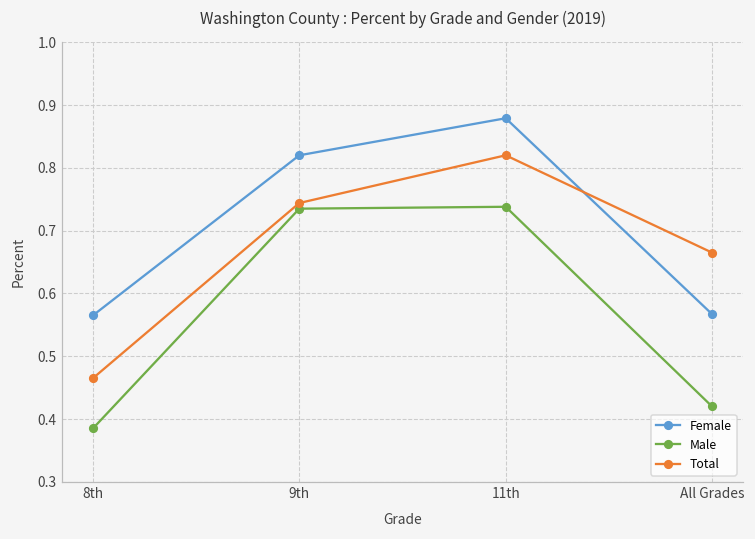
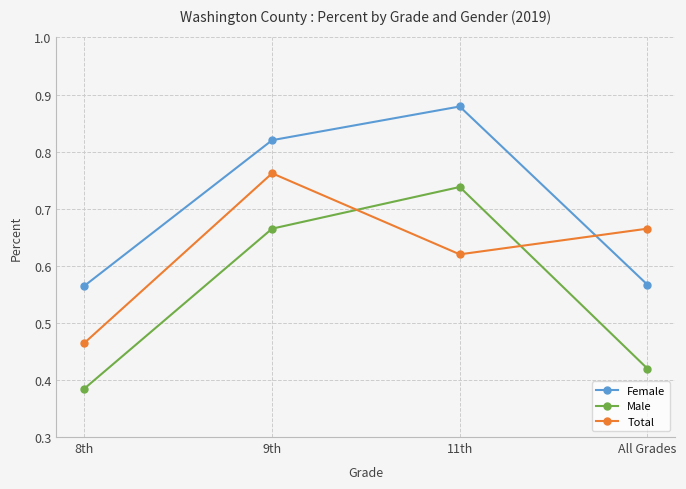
  {
    "Female": {
      "8th": 0.57,
      "9th": 0.82,
      "11th": 0.88,
      "All Grades": 0.57
    },
    "Male": {
      "8th": 0.39,
-     "9th": 0.74,
+     "9th": 0.67,
      "11th": 0.74,
      "All Grades": 0.42
    },
    "Total": {
      "8th": 0.47,
-     "9th": 0.74,
-     "11th": 0.82,
+     "9th": 0.76,
+     "11th": 0.62,
      "All Grades": 0.67
    }
  }
